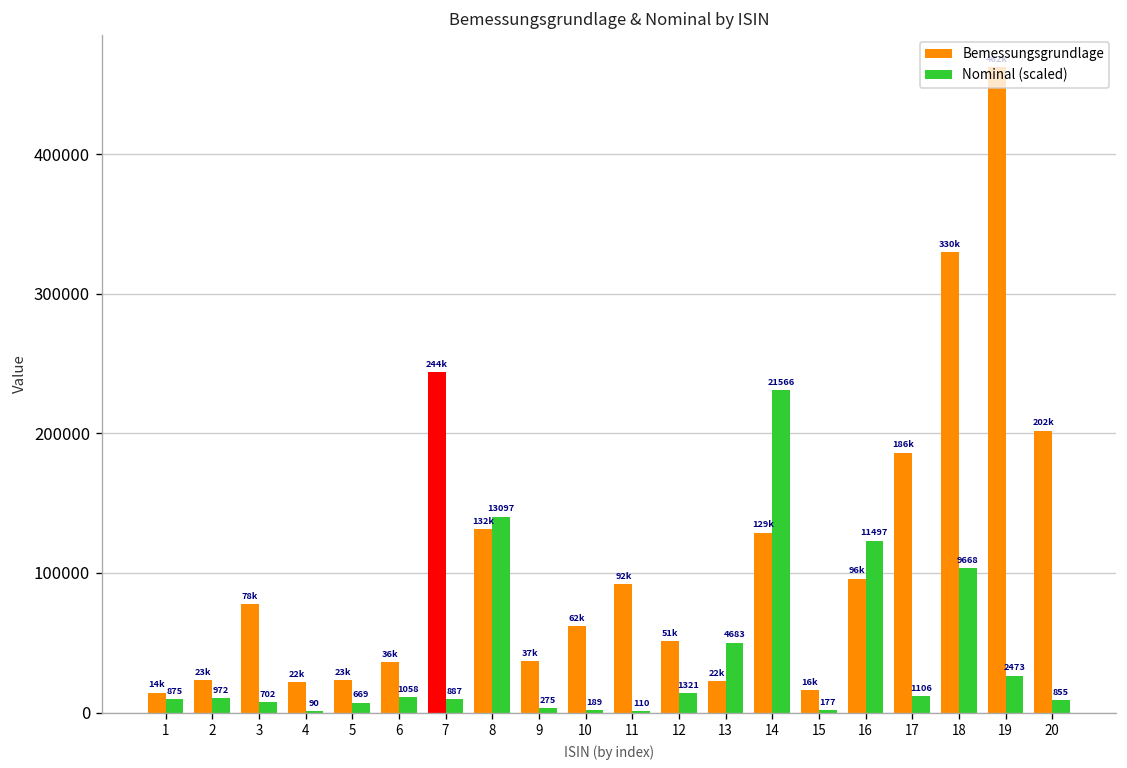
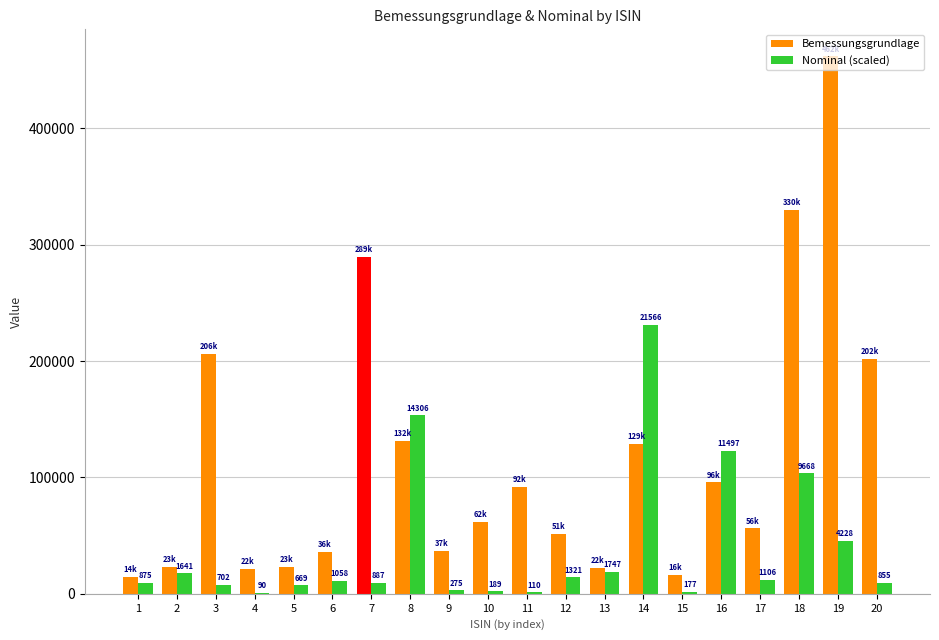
  {
    "Bemessungsgrundlage": {
      "1": "14k",
      "2": "23k",
-     "3": "78k",
+     "3": "206k",
      "4": "22k",
      "5": "23k",
      "6": "36k",
-     "7": "244k",
+     "7": "289k",
      "8": "132k",
      "9": "37k",
      "10": "62k",
      "11": "92k",
      "12": "51k",
      "13": "22k",
      "14": "129k",
      "15": "16k",
      "16": "96k",
-     "17": "186k",
+     "17": "56k",
      "18": "330k",
      "20": "202k"
    },
    "Nominal (scaled)": {
-     "2": "972",
-     "8": "13097",
-     "13": "4683",
-     "19": "2473"
+     "2": "1641",
+     "8": "14306",
+     "13": "1747",
+     "19": "4228"
    }
  }
